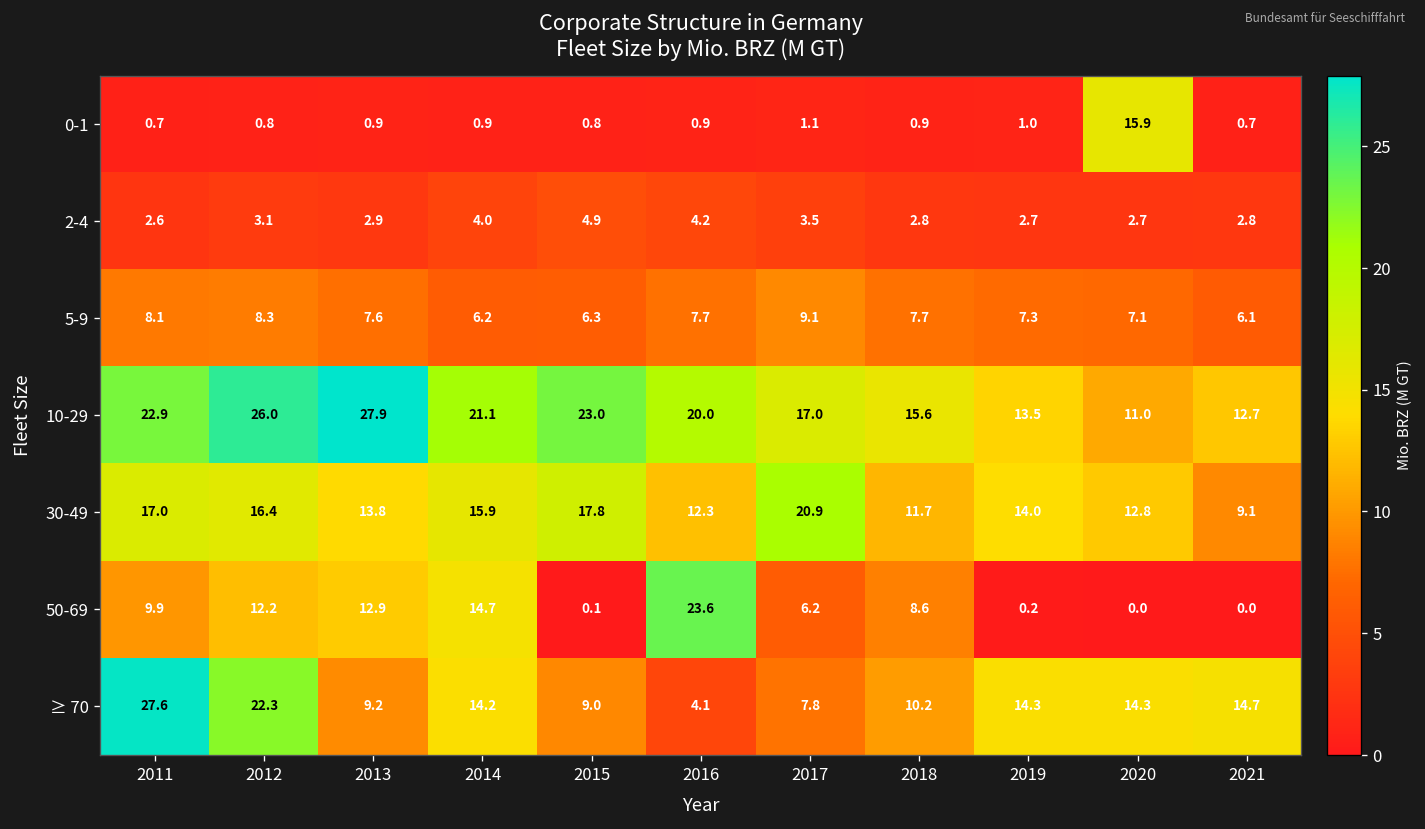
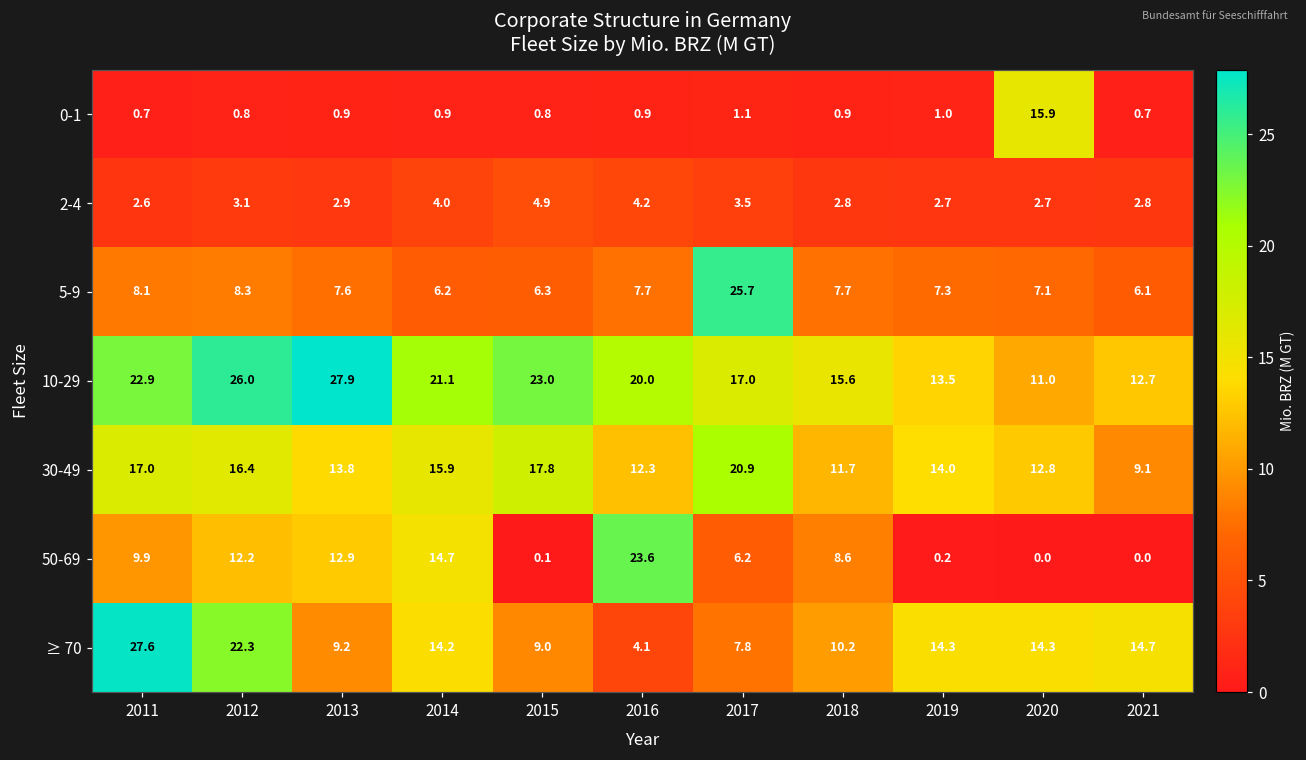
  {
    "0-1": {
      "2011": 0.7,
      "2012": 0.8,
      "2013": 0.9,
      "2014": 0.9,
      "2015": 0.8,
      "2016": 0.9,
      "2017": 1.1,
      "2018": 0.9,
      "2019": 1.0,
      "2020": 15.9,
      "2021": 0.7
    },
    "2-4": {
      "2011": 2.6,
      "2012": 3.1,
      "2013": 2.9,
      "2014": 4.0,
      "2015": 4.9,
      "2016": 4.2,
      "2017": 3.5,
      "2018": 2.8,
      "2019": 2.7,
      "2020": 2.7,
      "2021": 2.8
    },
    "5-9": {
      "2011": 8.1,
      "2012": 8.3,
      "2013": 7.6,
      "2014": 6.2,
      "2015": 6.3,
      "2016": 7.7,
-     "2017": 9.1,
+     "2017": 25.7,
      "2018": 7.7,
      "2019": 7.3,
      "2020": 7.1,
      "2021": 6.1
    },
    "10-29": {
      "2011": 22.9,
      "2012": 26.0,
      "2013": 27.9,
      "2014": 21.1,
      "2015": 23.0,
      "2016": 20.0,
      "2017": 17.0,
      "2018": 15.6,
      "2019": 13.5,
      "2020": 11.0,
      "2021": 12.7
    },
    "30-49": {
      "2011": 17.0,
      "2012": 16.4,
      "2013": 13.8,
      "2014": 15.9,
      "2015": 17.8,
      "2016": 12.3,
      "2017": 20.9,
      "2018": 11.7,
      "2019": 14.0,
      "2020": 12.8,
      "2021": 9.1
    },
    "50-69": {
      "2011": 9.9,
      "2012": 12.2,
      "2013": 12.9,
      "2014": 14.7,
      "2015": 0.1,
      "2016": 23.6,
      "2017": 6.2,
      "2018": 8.6,
      "2019": 0.2,
      "2020": 0.0,
      "2021": 0.0
    },
    "≥ 70": {
      "2011": 27.6,
      "2012": 22.3,
      "2013": 9.2,
      "2014": 14.2,
      "2015": 9.0,
      "2016": 4.1,
      "2017": 7.8,
      "2018": 10.2,
      "2019": 14.3,
      "2020": 14.3,
      "2021": 14.7
    }
  }
